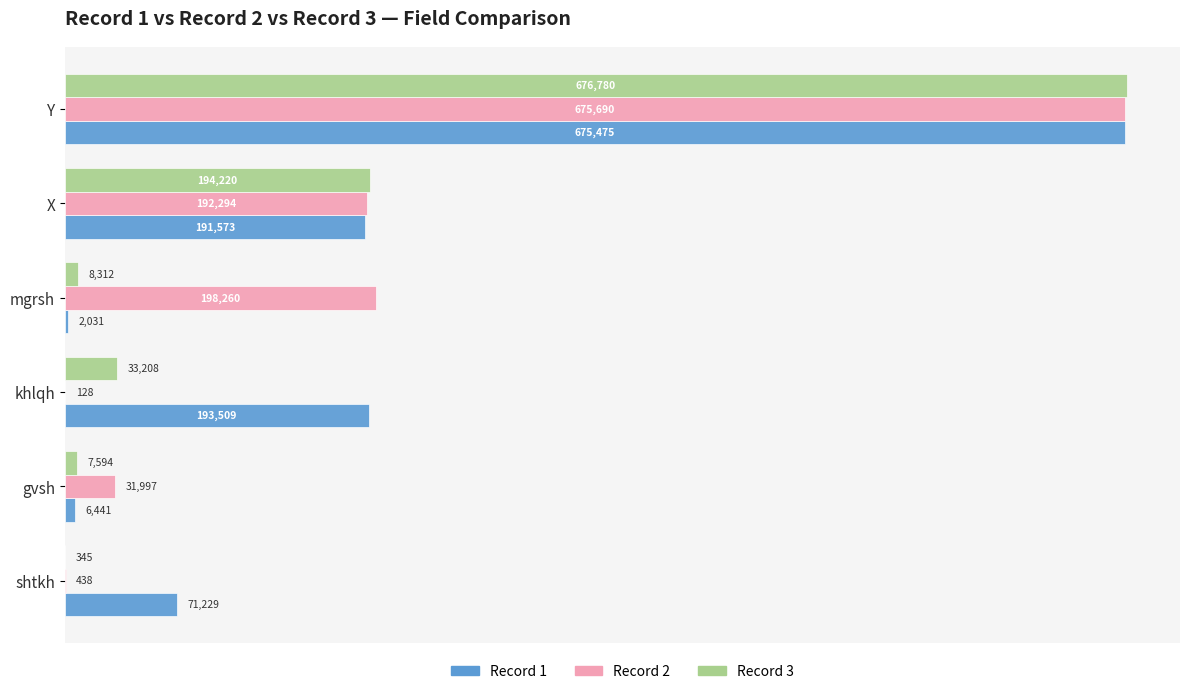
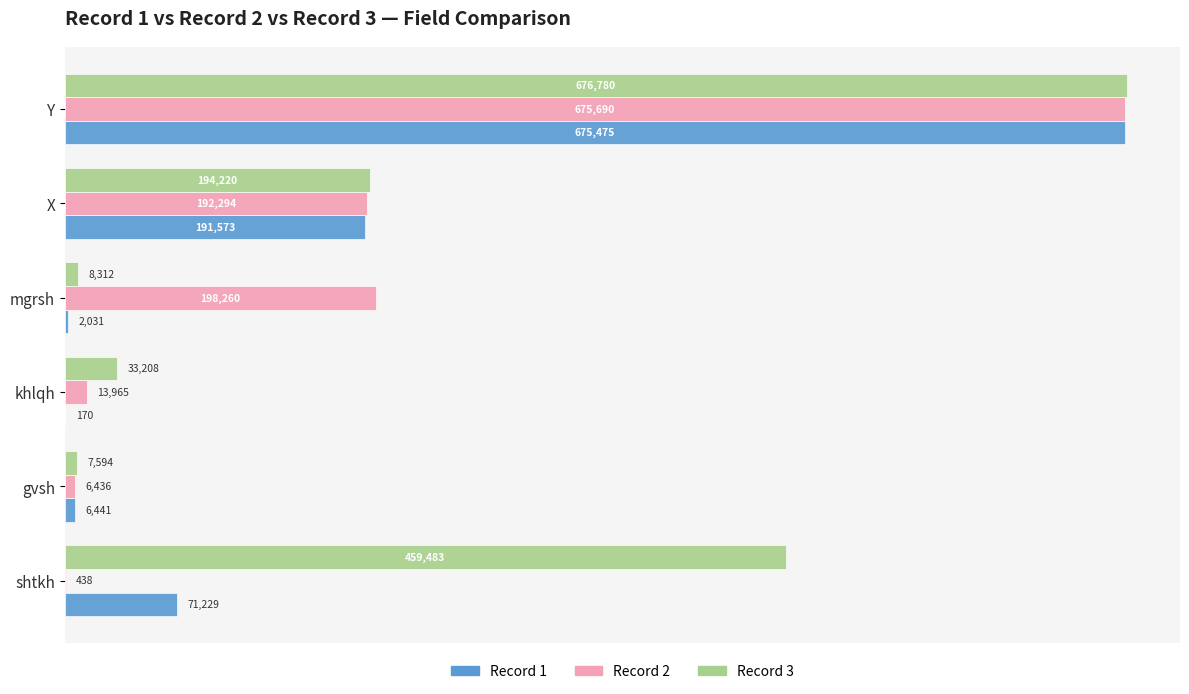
  {
    "Record 1": {
      "Y": "675,475",
      "X": "191,573",
      "mgrsh": "2,031",
-     "khlqh": "193,509",
+     "khlqh": "170",
      "gvsh": "6,441",
      "shtkh": "71,229"
    },
    "Record 2": {
      "Y": "675,690",
      "X": "192,294",
      "mgrsh": "198,260",
-     "khlqh": "128",
-     "gvsh": "31,997",
+     "khlqh": "13,965",
+     "gvsh": "6,436",
      "shtkh": "438"
    },
    "Record 3": {
      "Y": "676,780",
      "X": "194,220",
      "mgrsh": "8,312",
      "khlqh": "33,208",
      "gvsh": "7,594",
-     "shtkh": "345"
+     "shtkh": "459,483"
    }
  }
